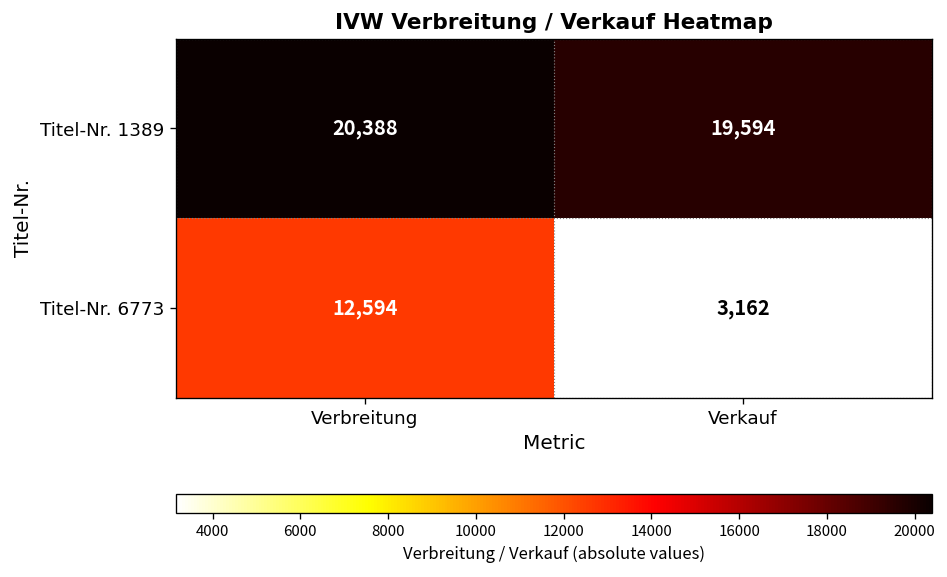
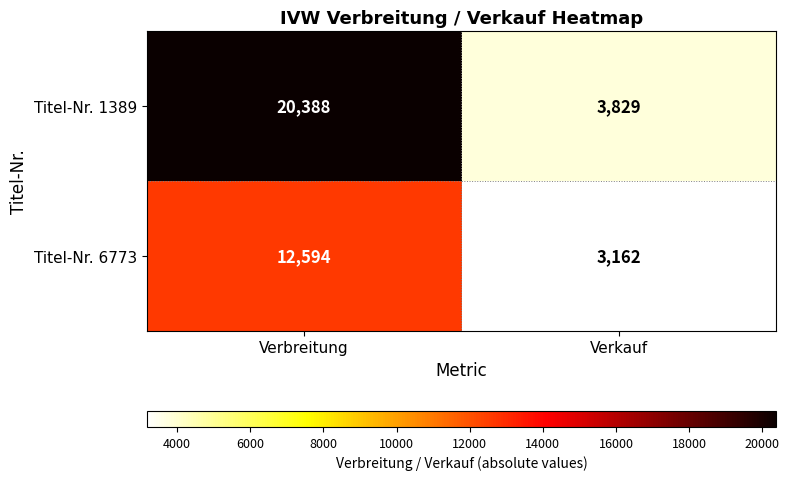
  {
    "Titel-Nr. 1389": {
      "Verbreitung": "20,388",
-     "Verkauf": "19,594"
+     "Verkauf": "3,829"
    },
    "Titel-Nr. 6773": {
      "Verbreitung": "12,594",
      "Verkauf": "3,162"
    }
  }
